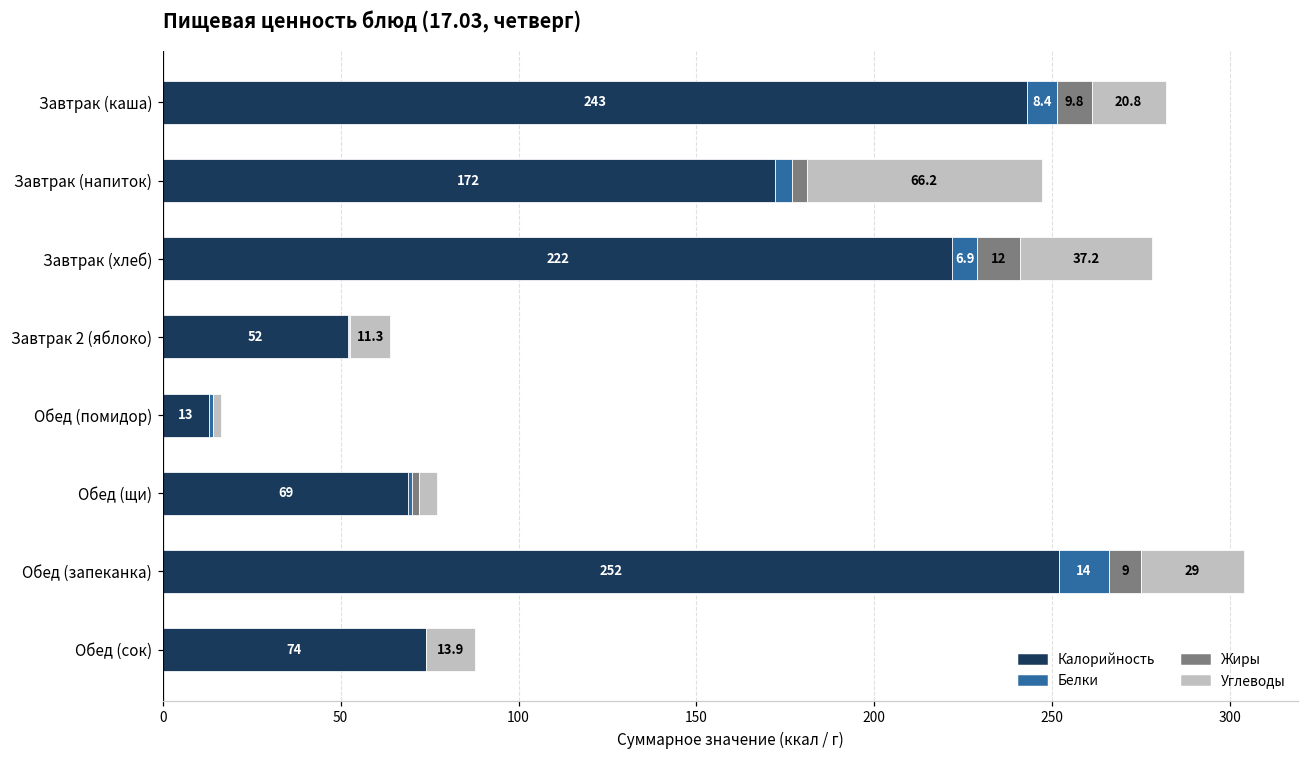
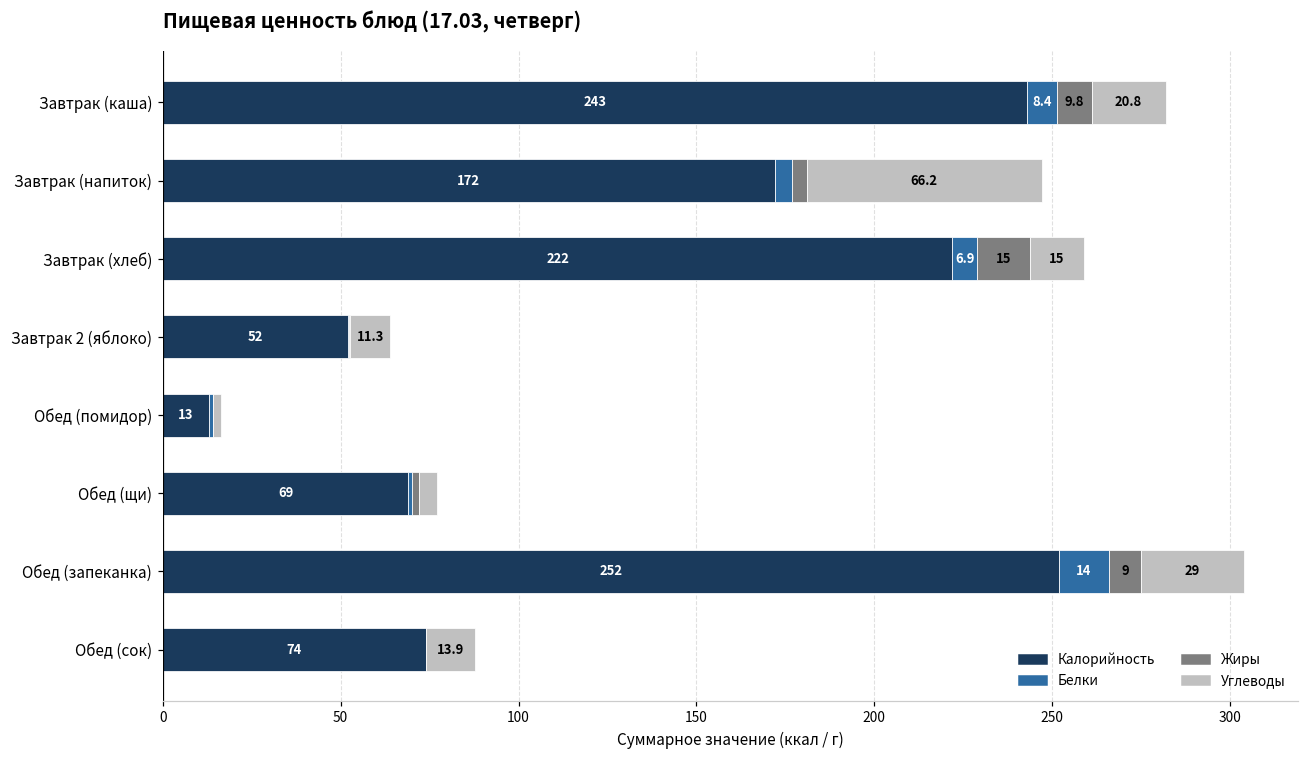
  {
    "Калорийность": {
      "Завтрак (каша)": 243,
      "Завтрак (напиток)": 172,
      "Завтрак (хлеб)": 222,
      "Завтрак 2 (яблоко)": 52,
      "Обед (помидор)": 13,
      "Обед (щи)": 69,
      "Обед (запеканка)": 252,
      "Обед (сок)": 74
    },
    "Белки": {
      "Завтрак (каша)": 8.4,
      "Завтрак (хлеб)": 6.9,
      "Обед (запеканка)": 14
    },
    "Жиры": {
      "Завтрак (каша)": 9.8,
-     "Завтрак (хлеб)": 12,
+     "Завтрак (хлеб)": 15,
      "Обед (запеканка)": 9
    },
    "Углеводы": {
      "Завтрак (каша)": 20.8,
      "Завтрак (напиток)": 66.2,
-     "Завтрак (хлеб)": 37.2,
+     "Завтрак (хлеб)": 15,
      "Завтрак 2 (яблоко)": 11.3,
      "Обед (запеканка)": 29,
      "Обед (сок)": 13.9
    }
  }
